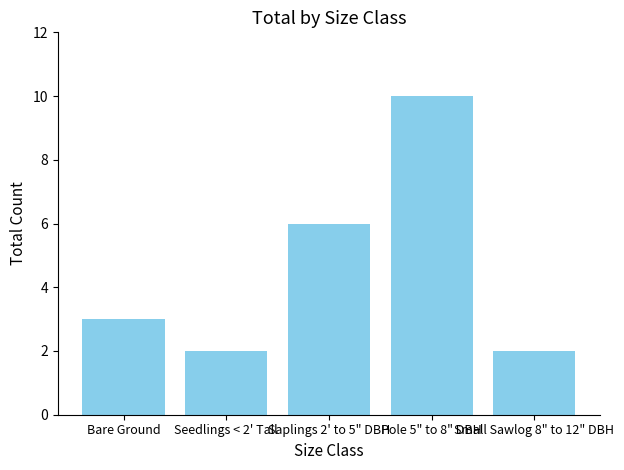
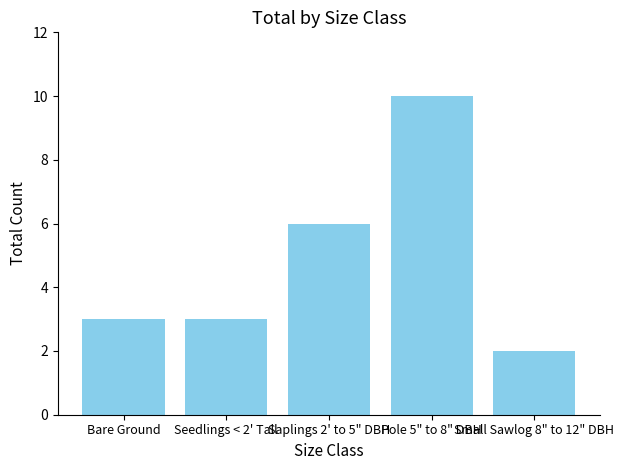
  {
    "Bare Ground": 3,
-   "Seedlings < 2' Tall": 2,
+   "Seedlings < 2' Tall": 3,
    "Saplings 2' to 5\" DBH": 6
  }
